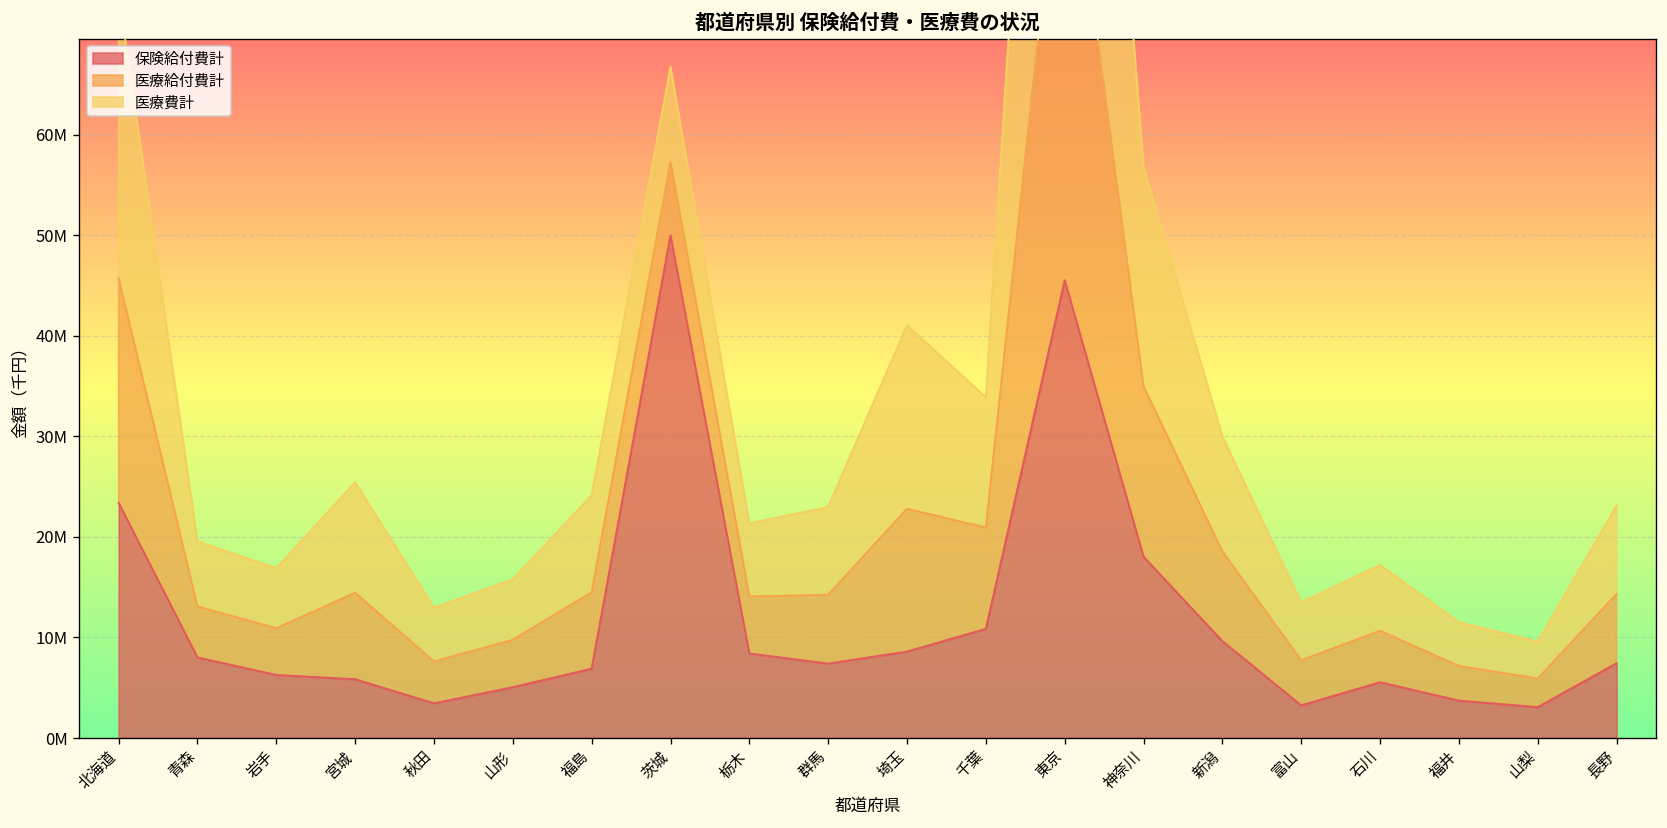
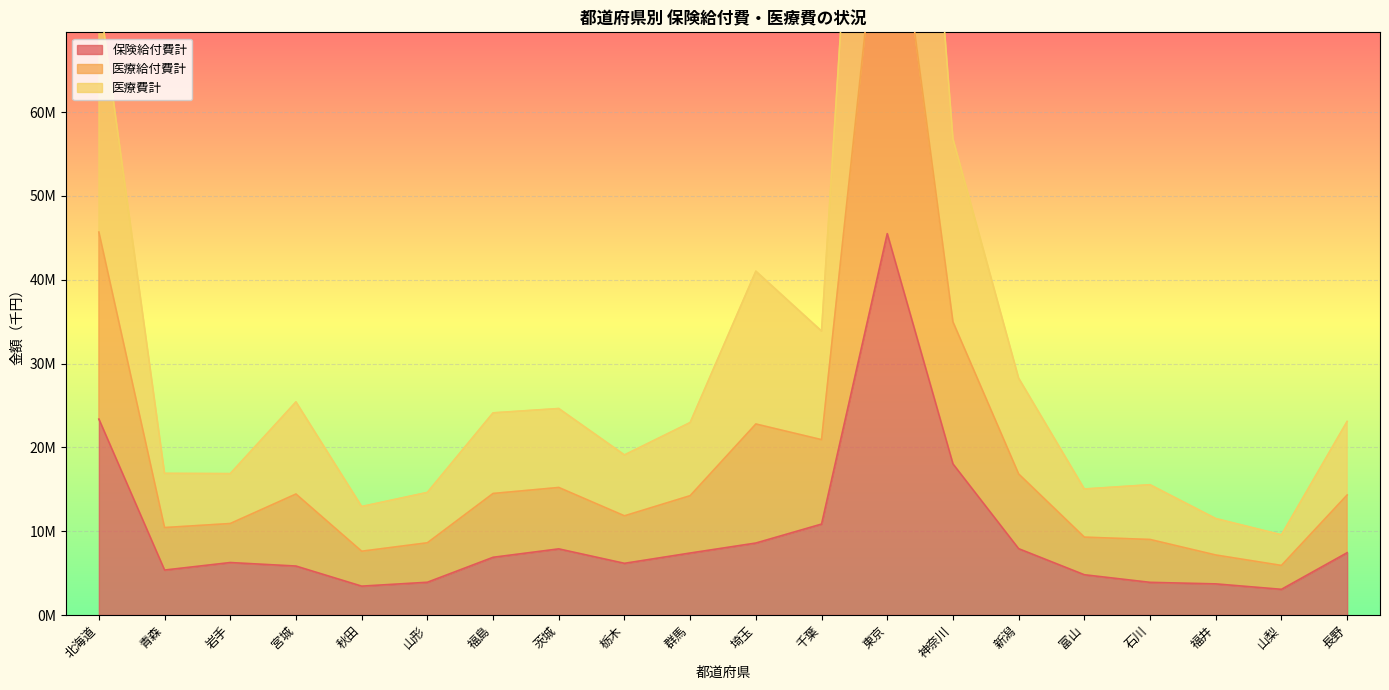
  {
    "保険給付費計": {
      "北海道": 23000000,
-     "青森": 8000000,
+     "青森": 5000000,
      "岩手": 6000000,
      "宮城": 6000000,
      "秋田": 3000000,
-     "山形": 5000000,
+     "山形": 4000000,
      "福島": 7000000,
-     "茨城": 50000000,
-     "栃木": 8000000,
+     "茨城": 8000000,
+     "栃木": 6000000,
      "群馬": 7000000,
      "埼玉": 9000000,
      "千葉": 11000000,
      "東京": 46000000,
      "神奈川": 18000000,
-     "新潟": 10000000,
-     "富山": 3000000,
-     "石川": 6000000,
+     "新潟": 8000000,
+     "富山": 5000000,
+     "石川": 4000000,
      "福井": 4000000,
      "山梨": 3000000,
      "長野": 7000000
    }
  }
